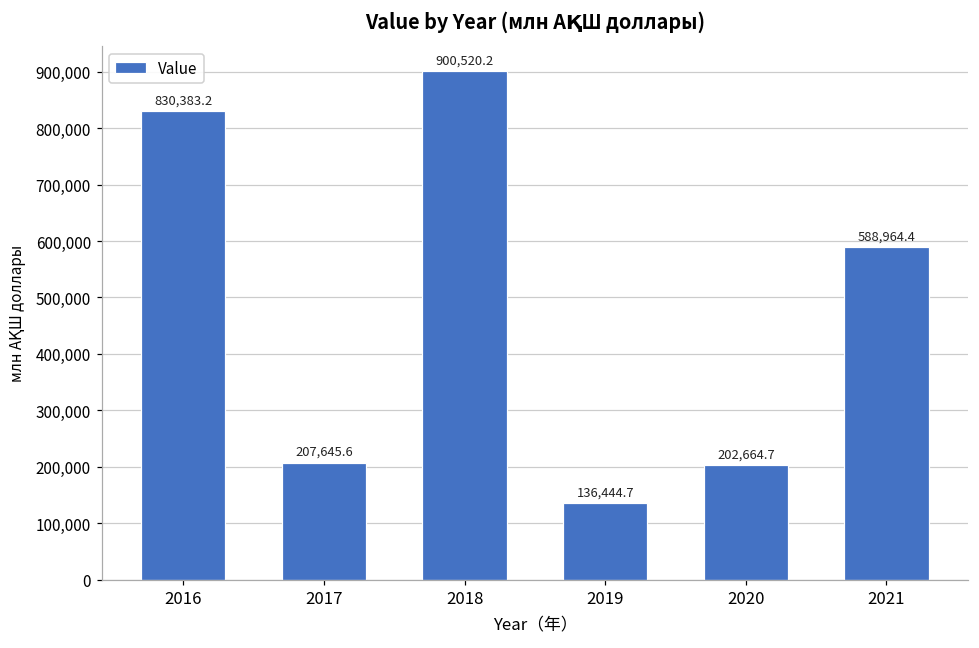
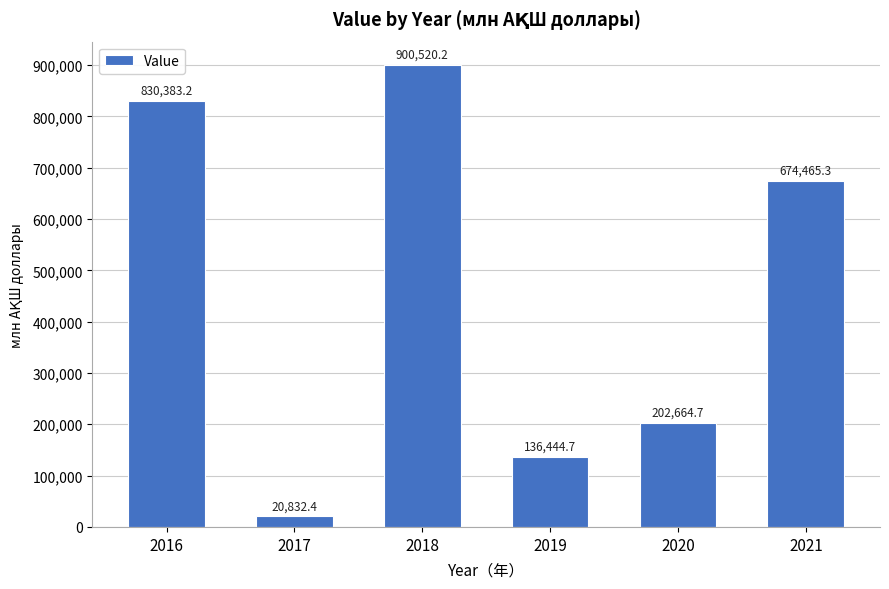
  {
    "2016": "830,383.2",
-   "2017": "207,645.6",
+   "2017": "20,832.4",
    "2018": "900,520.2",
    "2019": "136,444.7",
    "2020": "202,664.7",
-   "2021": "588,964.4"
+   "2021": "674,465.3"
  }
